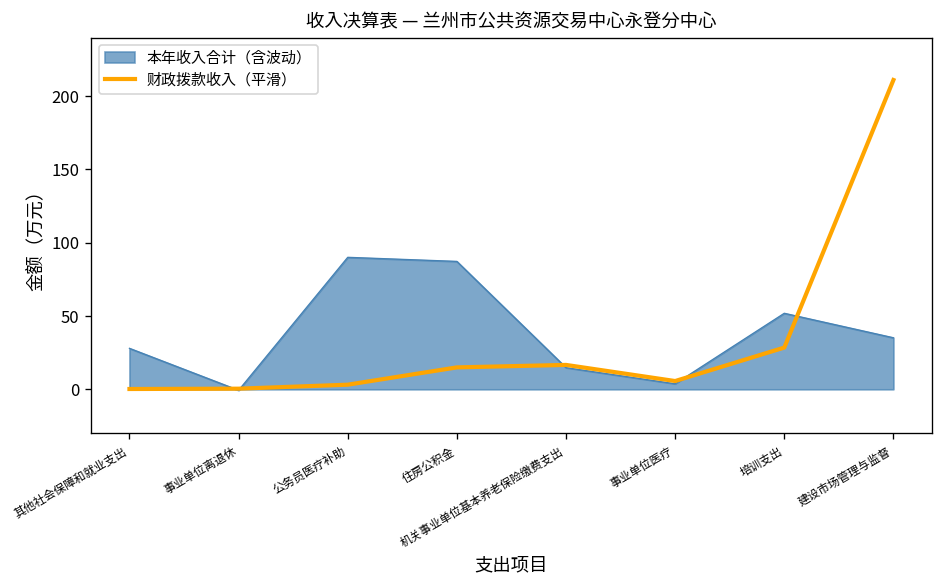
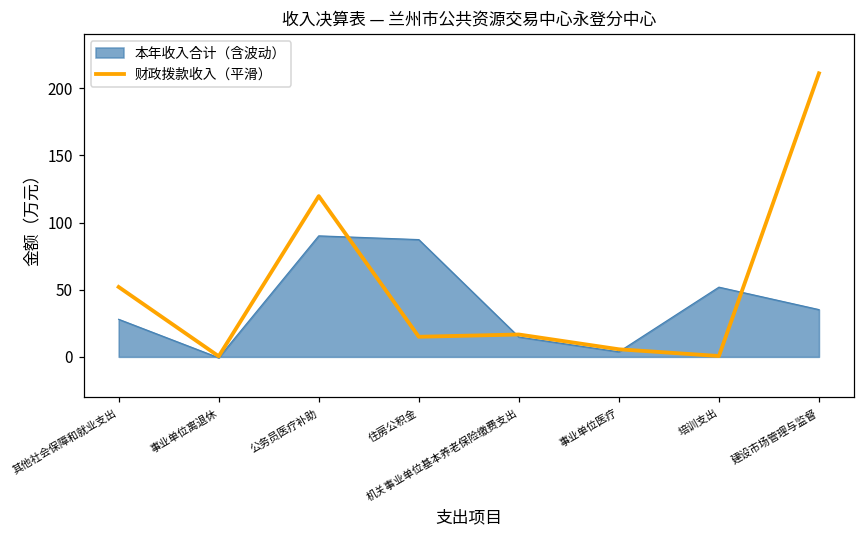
  {
    "财政拨款收入（平滑）": {
-     "其他社会保障和就业支出": 0,
-     "公务员医疗补助": 3,
+     "其他社会保障和就业支出": 52,
+     "公务员医疗补助": 120,
      "住房公积金": 15,
-     "培训支出": 28,
+     "培训支出": 1,
      "建设市场管理与监督": 211
    }
  }
